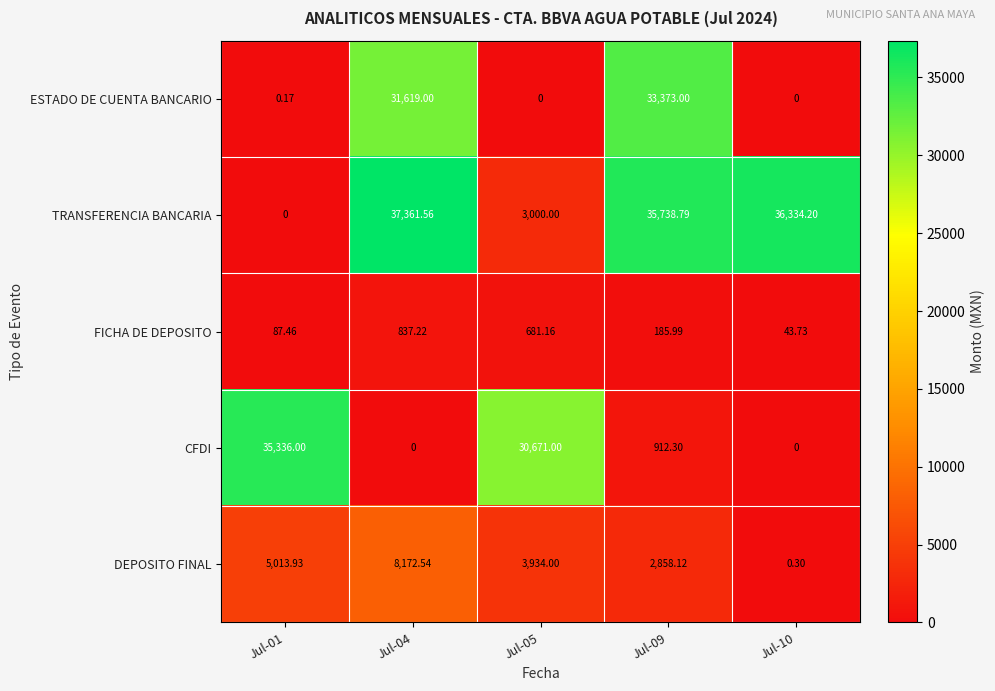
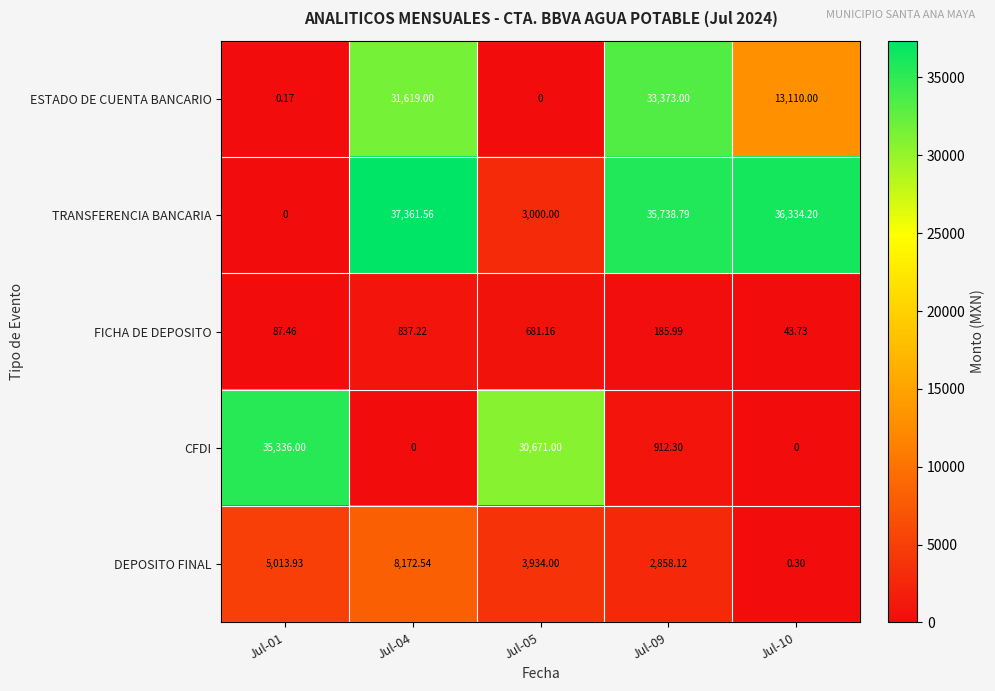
  {
    "ESTADO DE CUENTA BANCARIO": {
      "Jul-01": "0.17",
      "Jul-04": "31,619.00",
      "Jul-05": "0",
      "Jul-09": "33,373.00",
-     "Jul-10": "0"
+     "Jul-10": "13,110.00"
    },
    "TRANSFERENCIA BANCARIA": {
      "Jul-01": "0",
      "Jul-04": "37,361.56",
      "Jul-05": "3,000.00",
      "Jul-09": "35,738.79",
      "Jul-10": "36,334.20"
    },
    "FICHA DE DEPOSITO": {
      "Jul-01": "87.46",
      "Jul-04": "837.22",
      "Jul-05": "681.16",
      "Jul-09": "185.99",
      "Jul-10": "43.73"
    },
    "CFDI": {
      "Jul-01": "35,336.00",
      "Jul-04": "0",
      "Jul-05": "30,671.00",
      "Jul-09": "912.30",
      "Jul-10": "0"
    },
    "DEPOSITO FINAL": {
      "Jul-01": "5,013.93",
      "Jul-04": "8,172.54",
      "Jul-05": "3,934.00",
      "Jul-09": "2,858.12",
      "Jul-10": "0.30"
    }
  }
